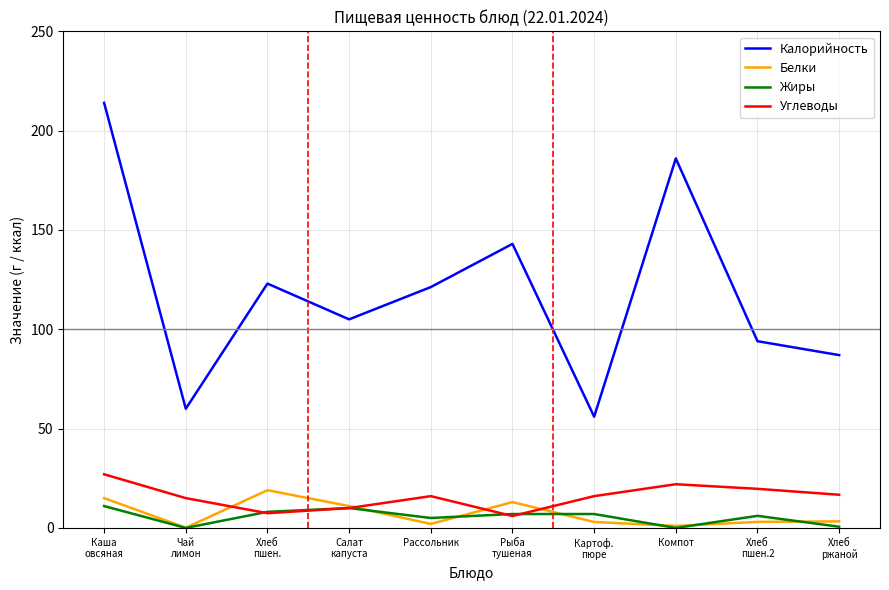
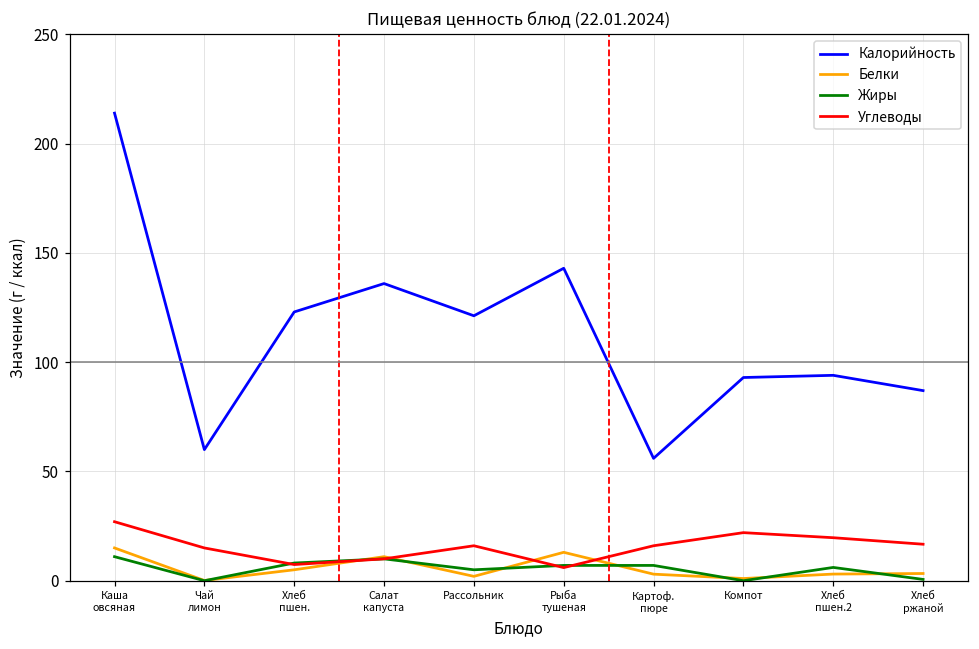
  {
    "Калорийность": {
      "Каша овсяная": 214,
      "Чай лимон": 60,
      "Хлеб пшен.": 123,
-     "Салат капуста": 105,
+     "Салат капуста": 136,
      "Рассольник": 121,
      "Рыба тушеная": 143,
      "Картоф. пюре": 56,
-     "Компот": 186,
+     "Компот": 93,
      "Хлеб пшен.2": 94,
      "Хлеб ржаной": 87
    },
    "Белки": {
      "Каша овсяная": 15,
-     "Хлеб пшен.": 19,
+     "Хлеб пшен.": 5,
      "Рассольник": 2,
      "Рыба тушеная": 13,
      "Картоф. пюре": 3,
      "Хлеб пшен.2": 3,
      "Хлеб ржаной": 3
    },
    "Жиры": {
      "Каша овсяная": 11,
      "Рассольник": 5,
      "Картоф. пюре": 7,
      "Хлеб пшен.2": 6,
      "Хлеб ржаной": 1
    },
    "Углеводы": {
      "Каша овсяная": 27,
      "Чай лимон": 15,
      "Рассольник": 16,
      "Картоф. пюре": 16,
      "Компот": 22,
      "Хлеб пшен.2": 20,
      "Хлеб ржаной": 17
    }
  }
